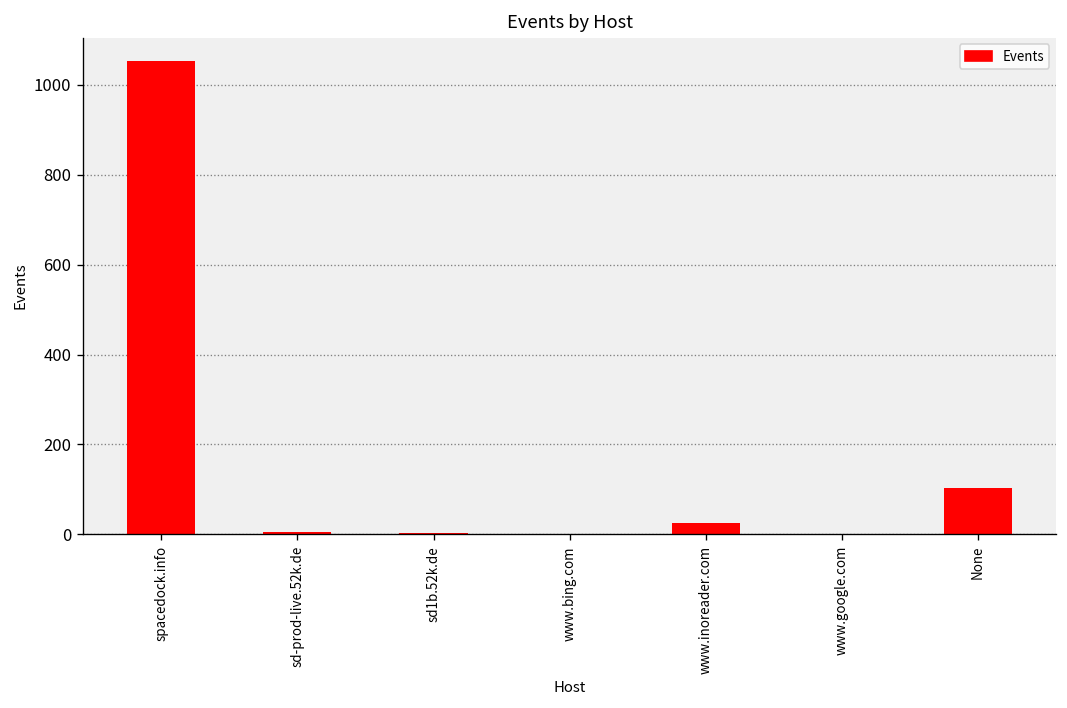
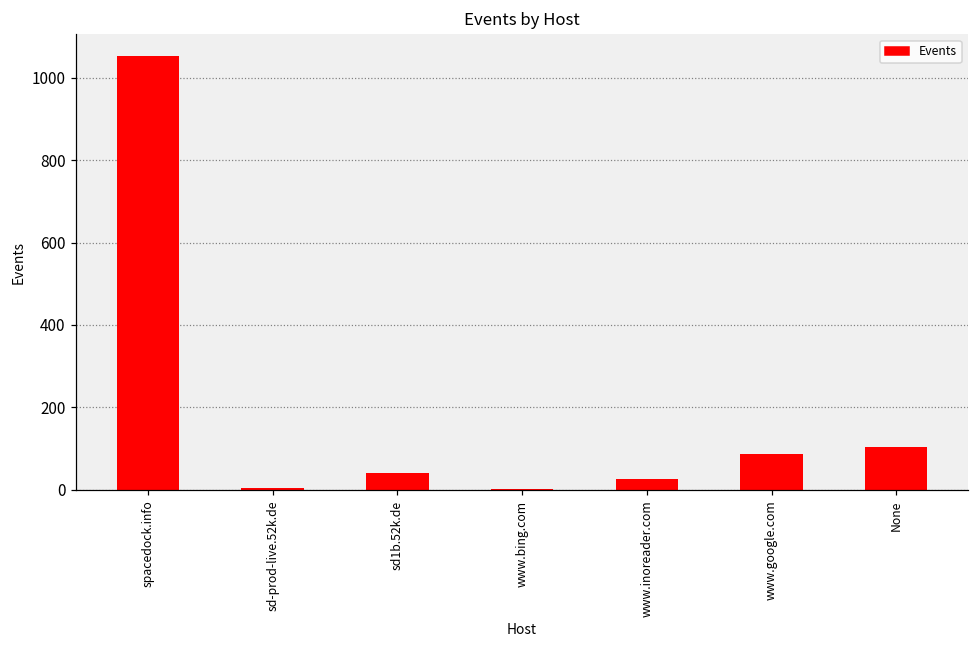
  {
    "spacedock.info": 1050,
-   "sd1b.52k.de": 0,
+   "sd1b.52k.de": 40,
    "www.inoreader.com": 30,
-   "www.google.com": 0,
+   "www.google.com": 90,
    "None": 100
  }
